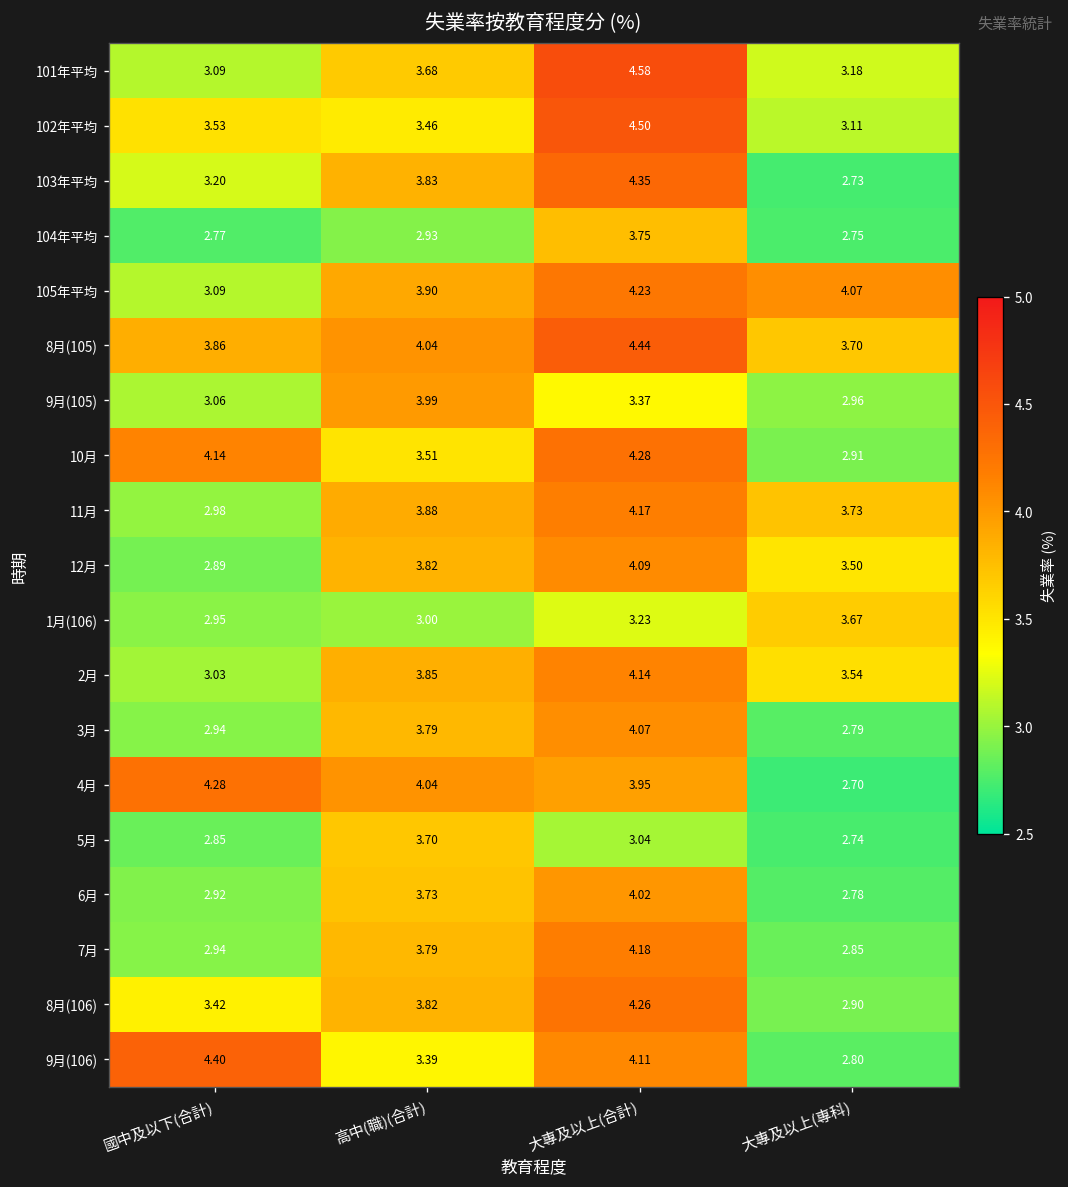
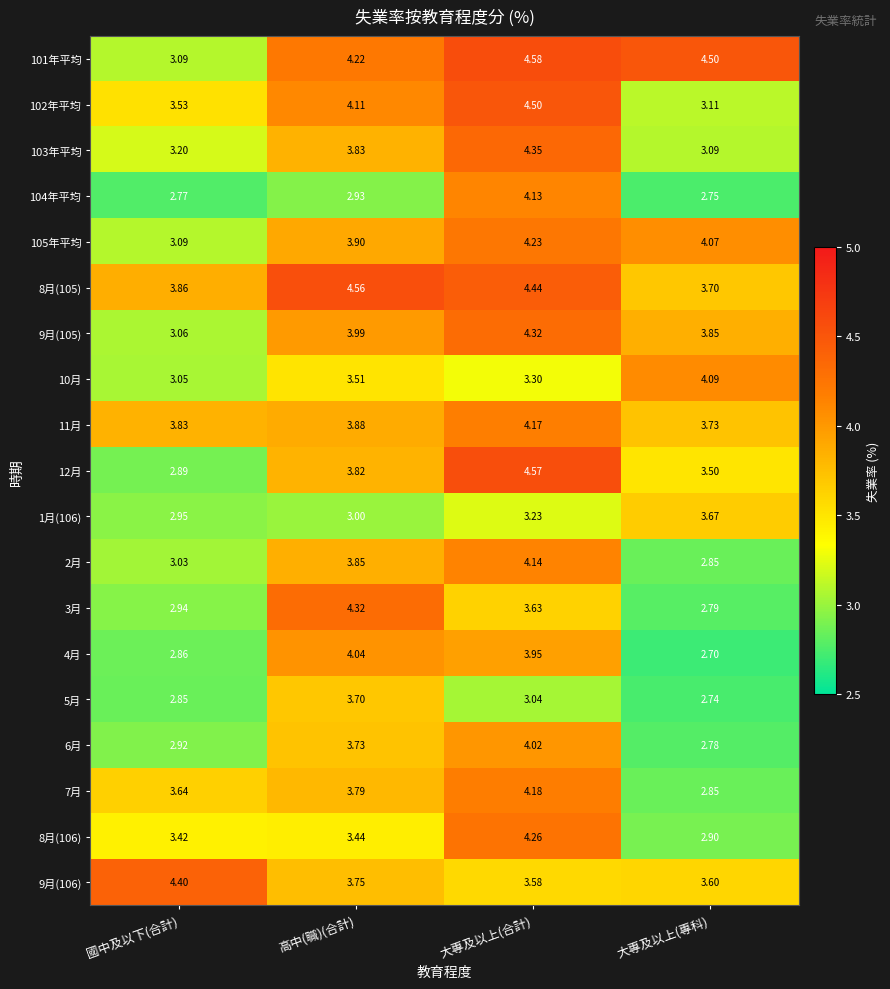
  {
    "101年平均": {
      "國中及以下(合計)": 3.09,
-     "高中(職)(合計)": 3.68,
+     "高中(職)(合計)": 4.22,
      "大專及以上(合計)": 4.58,
-     "大專及以上(專科)": 3.18
+     "大專及以上(專科)": 4.50
    },
    "102年平均": {
      "國中及以下(合計)": 3.53,
-     "高中(職)(合計)": 3.46,
+     "高中(職)(合計)": 4.11,
      "大專及以上(合計)": 4.50,
      "大專及以上(專科)": 3.11
    },
    "103年平均": {
      "國中及以下(合計)": 3.20,
      "高中(職)(合計)": 3.83,
      "大專及以上(合計)": 4.35,
-     "大專及以上(專科)": 2.73
+     "大專及以上(專科)": 3.09
    },
    "104年平均": {
      "國中及以下(合計)": 2.77,
      "高中(職)(合計)": 2.93,
-     "大專及以上(合計)": 3.75,
+     "大專及以上(合計)": 4.13,
      "大專及以上(專科)": 2.75
    },
    "105年平均": {
      "國中及以下(合計)": 3.09,
      "高中(職)(合計)": 3.90,
      "大專及以上(合計)": 4.23,
      "大專及以上(專科)": 4.07
    },
    "8月(105)": {
      "國中及以下(合計)": 3.86,
-     "高中(職)(合計)": 4.04,
+     "高中(職)(合計)": 4.56,
      "大專及以上(合計)": 4.44,
      "大專及以上(專科)": 3.70
    },
    "9月(105)": {
      "國中及以下(合計)": 3.06,
      "高中(職)(合計)": 3.99,
-     "大專及以上(合計)": 3.37,
-     "大專及以上(專科)": 2.96
+     "大專及以上(合計)": 4.32,
+     "大專及以上(專科)": 3.85
    },
    "10月": {
-     "國中及以下(合計)": 4.14,
+     "國中及以下(合計)": 3.05,
      "高中(職)(合計)": 3.51,
-     "大專及以上(合計)": 4.28,
-     "大專及以上(專科)": 2.91
+     "大專及以上(合計)": 3.30,
+     "大專及以上(專科)": 4.09
    },
    "11月": {
-     "國中及以下(合計)": 2.98,
+     "國中及以下(合計)": 3.83,
      "高中(職)(合計)": 3.88,
      "大專及以上(合計)": 4.17,
      "大專及以上(專科)": 3.73
    },
    "12月": {
      "國中及以下(合計)": 2.89,
      "高中(職)(合計)": 3.82,
-     "大專及以上(合計)": 4.09,
+     "大專及以上(合計)": 4.57,
      "大專及以上(專科)": 3.50
    },
    "1月(106)": {
      "國中及以下(合計)": 2.95,
      "高中(職)(合計)": 3.00,
      "大專及以上(合計)": 3.23,
      "大專及以上(專科)": 3.67
    },
    "2月": {
      "國中及以下(合計)": 3.03,
      "高中(職)(合計)": 3.85,
      "大專及以上(合計)": 4.14,
-     "大專及以上(專科)": 3.54
+     "大專及以上(專科)": 2.85
    },
    "3月": {
      "國中及以下(合計)": 2.94,
-     "高中(職)(合計)": 3.79,
-     "大專及以上(合計)": 4.07,
+     "高中(職)(合計)": 4.32,
+     "大專及以上(合計)": 3.63,
      "大專及以上(專科)": 2.79
    },
    "4月": {
-     "國中及以下(合計)": 4.28,
+     "國中及以下(合計)": 2.86,
      "高中(職)(合計)": 4.04,
      "大專及以上(合計)": 3.95,
      "大專及以上(專科)": 2.70
    },
    "5月": {
      "國中及以下(合計)": 2.85,
      "高中(職)(合計)": 3.70,
      "大專及以上(合計)": 3.04,
      "大專及以上(專科)": 2.74
    },
    "6月": {
      "國中及以下(合計)": 2.92,
      "高中(職)(合計)": 3.73,
      "大專及以上(合計)": 4.02,
      "大專及以上(專科)": 2.78
    },
    "7月": {
-     "國中及以下(合計)": 2.94,
+     "國中及以下(合計)": 3.64,
      "高中(職)(合計)": 3.79,
      "大專及以上(合計)": 4.18,
      "大專及以上(專科)": 2.85
    },
    "8月(106)": {
      "國中及以下(合計)": 3.42,
-     "高中(職)(合計)": 3.82,
+     "高中(職)(合計)": 3.44,
      "大專及以上(合計)": 4.26,
      "大專及以上(專科)": 2.90
    },
    "9月(106)": {
      "國中及以下(合計)": 4.40,
-     "高中(職)(合計)": 3.39,
-     "大專及以上(合計)": 4.11,
-     "大專及以上(專科)": 2.80
+     "高中(職)(合計)": 3.75,
+     "大專及以上(合計)": 3.58,
+     "大專及以上(專科)": 3.60
    }
  }
